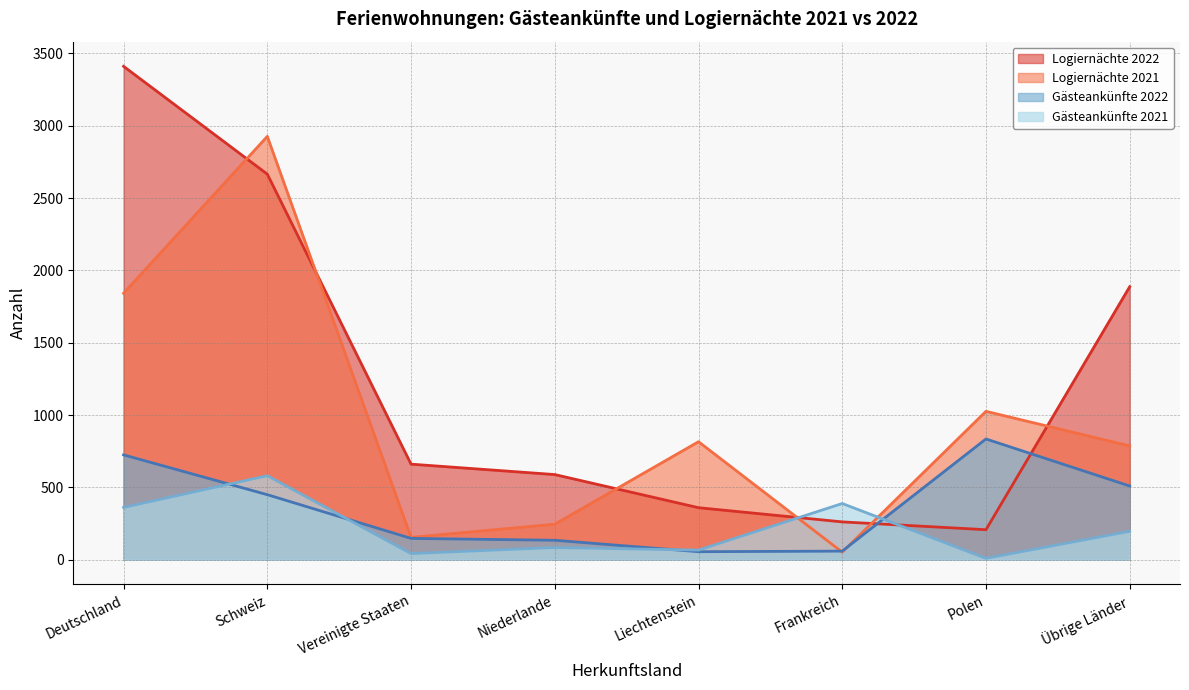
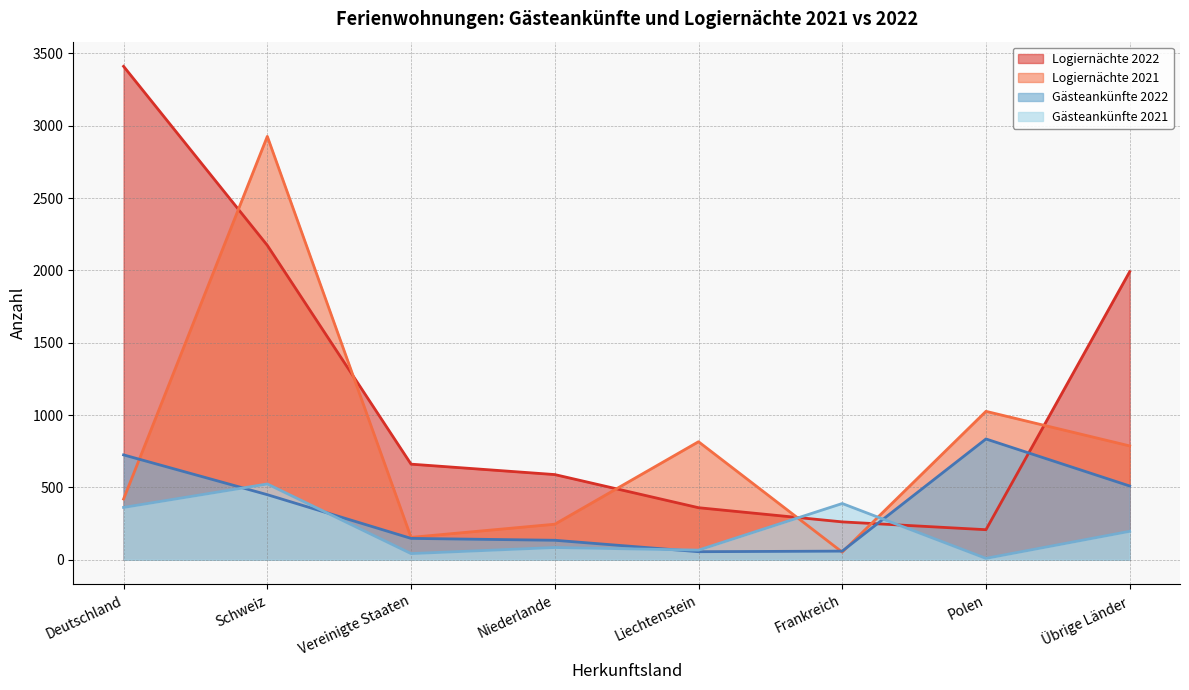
  {
    "Logiernächte 2022": {
      "Deutschland": 3410,
-     "Schweiz": 2670,
+     "Schweiz": 2170,
      "Vereinigte Staaten": 660,
      "Niederlande": 590,
      "Liechtenstein": 360,
      "Frankreich": 260,
      "Polen": 210,
-     "Übrige Länder": 1890
+     "Übrige Länder": 1990
    },
    "Logiernächte 2021": {
-     "Deutschland": 1840,
+     "Deutschland": 420,
      "Schweiz": 2930,
      "Niederlande": 250,
      "Liechtenstein": 820,
      "Polen": 1030,
      "Übrige Länder": 790
    },
    "Gästeankünfte 2022": {
      "Deutschland": 730,
      "Schweiz": 450,
      "Niederlande": 140,
      "Polen": 840,
      "Übrige Länder": 510
    },
    "Gästeankünfte 2021": {
      "Deutschland": 360,
-     "Schweiz": 580,
+     "Schweiz": 520,
      "Vereinigte Staaten": 40,
      "Niederlande": 90,
      "Frankreich": 390,
      "Polen": 10,
      "Übrige Länder": 200
    }
  }
